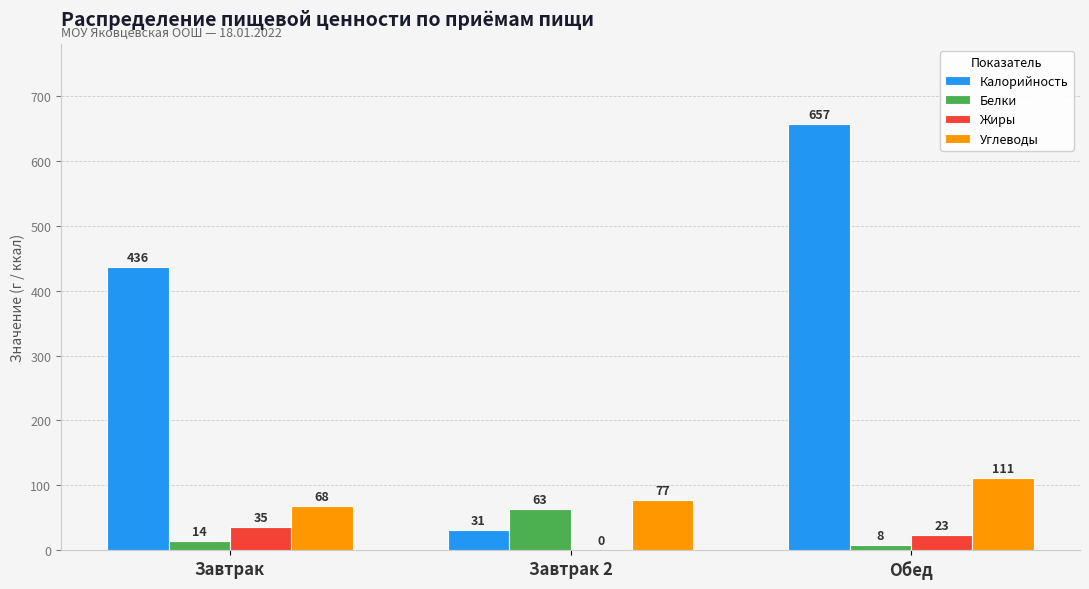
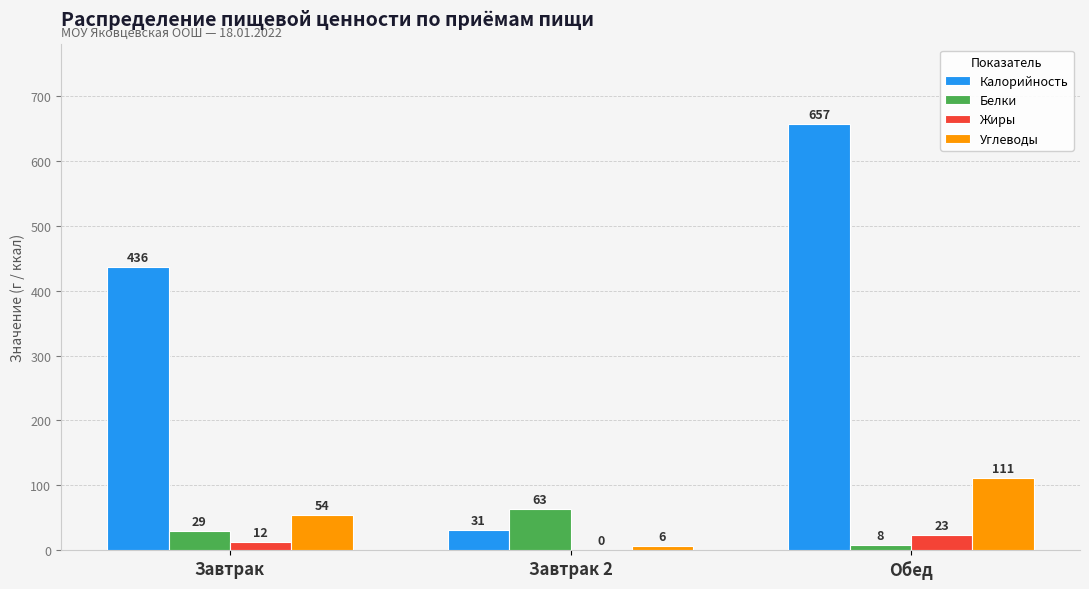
  {
    "Калорийность": {
      "Завтрак": 436,
      "Завтрак 2": 31,
      "Обед": 657
    },
    "Белки": {
-     "Завтрак": 14,
+     "Завтрак": 29,
      "Завтрак 2": 63,
      "Обед": 8
    },
    "Жиры": {
-     "Завтрак": 35,
+     "Завтрак": 12,
      "Завтрак 2": 0,
      "Обед": 23
    },
    "Углеводы": {
-     "Завтрак": 68,
-     "Завтрак 2": 77,
+     "Завтрак": 54,
+     "Завтрак 2": 6,
      "Обед": 111
    }
  }
